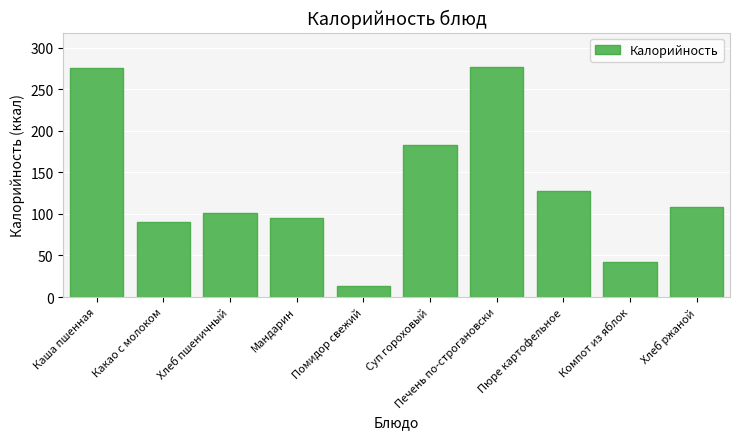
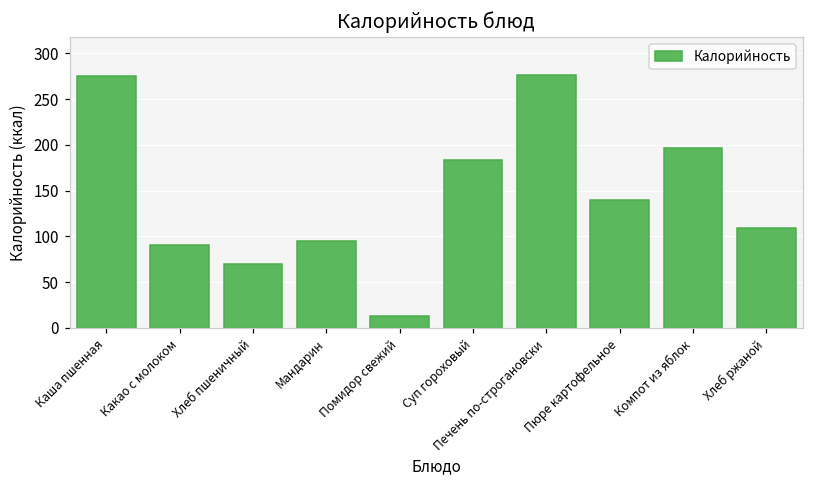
  {
    "Каша пшенная": 270,
    "Какао с молоком": 90,
-   "Хлеб пшеничный": 100,
+   "Хлеб пшеничный": 70,
    "Мандарин": 90,
    "Помидор свежий": 10,
    "Суп гороховый": 180,
    "Печень по-строгановски": 280,
-   "Пюре картофельное": 130,
-   "Компот из яблок": 40,
+   "Пюре картофельное": 140,
+   "Компот из яблок": 200,
    "Хлеб ржаной": 110
  }
